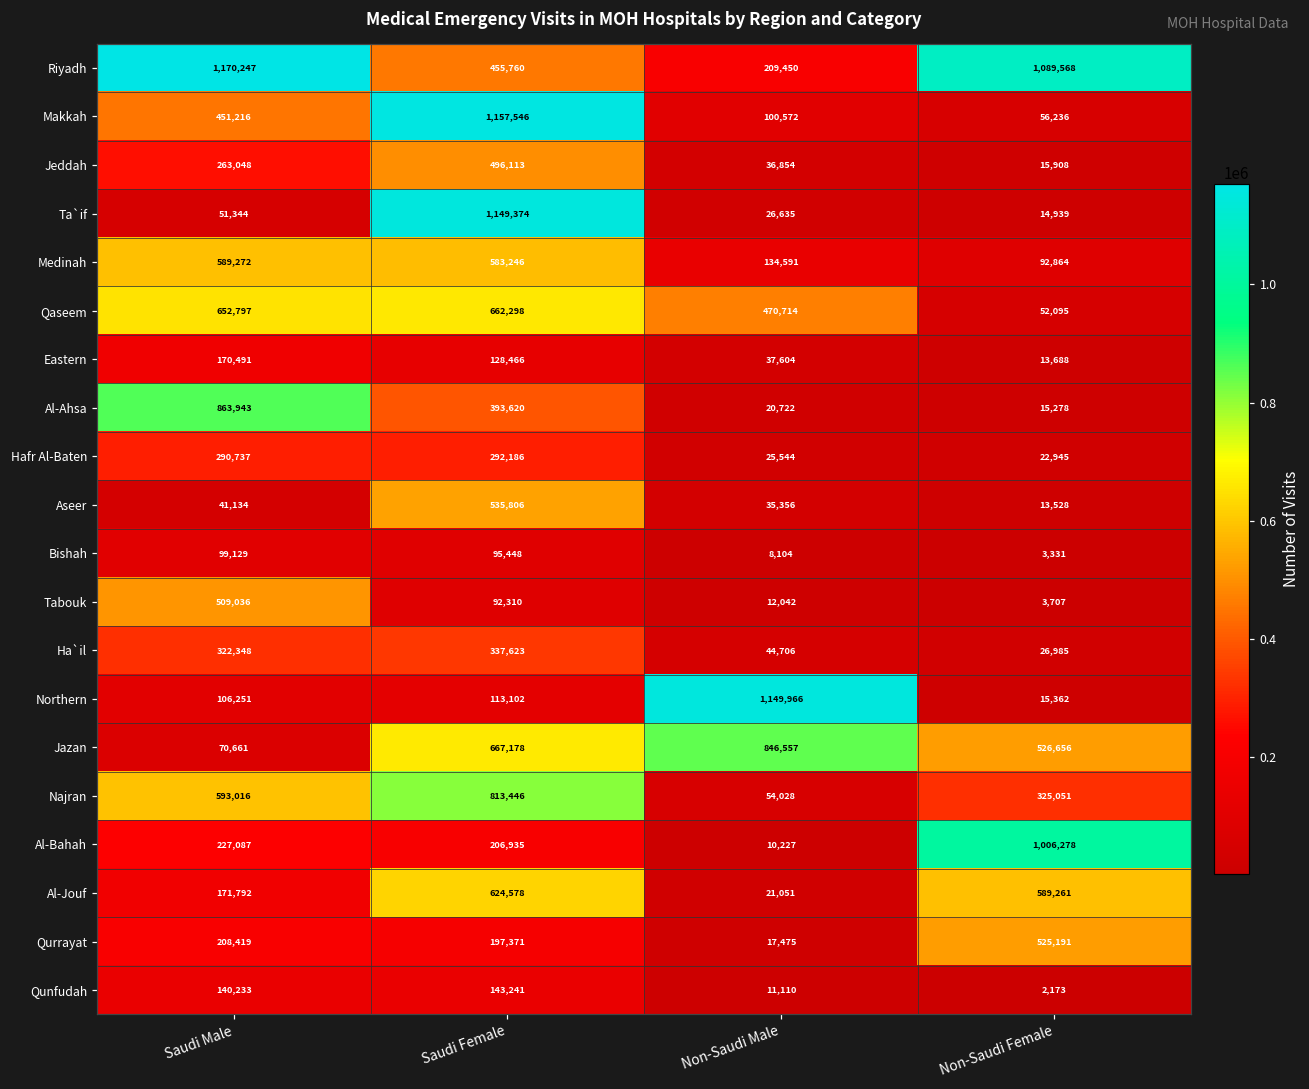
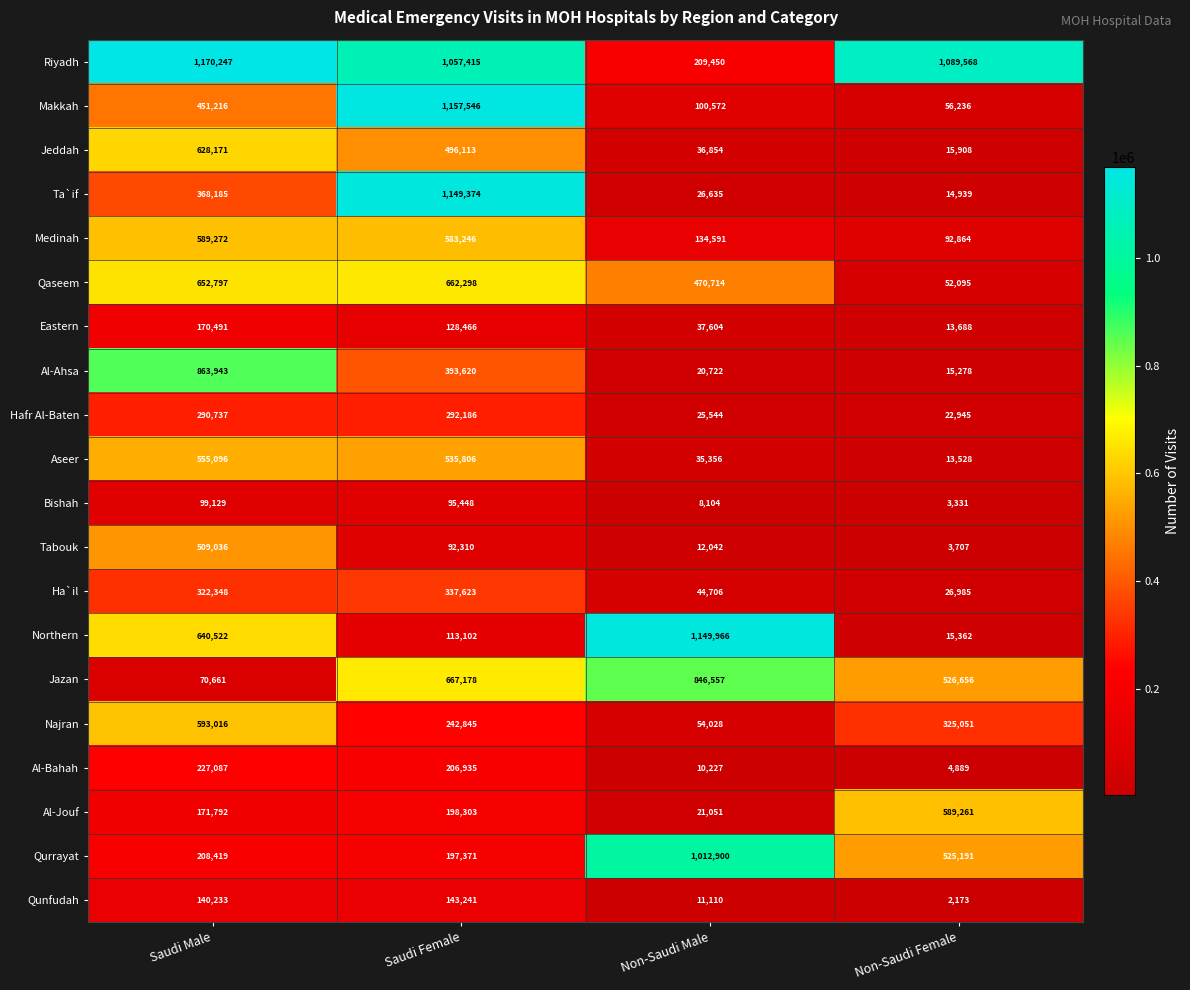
  {
    "Riyadh": {
      "Saudi Male": "1,170,247",
-     "Saudi Female": "455,760",
+     "Saudi Female": "1,057,415",
      "Non-Saudi Male": "209,450",
      "Non-Saudi Female": "1,089,568"
    },
    "Makkah": {
      "Saudi Male": "451,216",
      "Saudi Female": "1,157,546",
      "Non-Saudi Male": "100,572",
      "Non-Saudi Female": "56,236"
    },
    "Jeddah": {
-     "Saudi Male": "263,048",
+     "Saudi Male": "628,171",
      "Saudi Female": "496,113",
      "Non-Saudi Male": "36,854",
      "Non-Saudi Female": "15,908"
    },
    "Ta`if": {
-     "Saudi Male": "51,344",
+     "Saudi Male": "368,185",
      "Saudi Female": "1,149,374",
      "Non-Saudi Male": "26,635",
      "Non-Saudi Female": "14,939"
    },
    "Medinah": {
      "Saudi Male": "589,272",
      "Saudi Female": "583,246",
      "Non-Saudi Male": "134,591",
      "Non-Saudi Female": "92,864"
    },
    "Qaseem": {
      "Saudi Male": "652,797",
      "Saudi Female": "662,298",
      "Non-Saudi Male": "470,714",
      "Non-Saudi Female": "52,095"
    },
    "Eastern": {
      "Saudi Male": "170,491",
      "Saudi Female": "128,466",
      "Non-Saudi Male": "37,604",
      "Non-Saudi Female": "13,688"
    },
    "Al-Ahsa": {
      "Saudi Male": "863,943",
      "Saudi Female": "393,620",
      "Non-Saudi Male": "20,722",
      "Non-Saudi Female": "15,278"
    },
    "Hafr Al-Baten": {
      "Saudi Male": "290,737",
      "Saudi Female": "292,186",
      "Non-Saudi Male": "25,544",
      "Non-Saudi Female": "22,945"
    },
    "Aseer": {
-     "Saudi Male": "41,134",
+     "Saudi Male": "555,096",
      "Saudi Female": "535,806",
      "Non-Saudi Male": "35,356",
      "Non-Saudi Female": "13,528"
    },
    "Bishah": {
      "Saudi Male": "99,129",
      "Saudi Female": "95,448",
      "Non-Saudi Male": "8,104",
      "Non-Saudi Female": "3,331"
    },
    "Tabouk": {
      "Saudi Male": "509,036",
      "Saudi Female": "92,310",
      "Non-Saudi Male": "12,042",
      "Non-Saudi Female": "3,707"
    },
    "Ha`il": {
      "Saudi Male": "322,348",
      "Saudi Female": "337,623",
      "Non-Saudi Male": "44,706",
      "Non-Saudi Female": "26,985"
    },
    "Northern": {
-     "Saudi Male": "106,251",
+     "Saudi Male": "640,522",
      "Saudi Female": "113,102",
      "Non-Saudi Male": "1,149,966",
      "Non-Saudi Female": "15,362"
    },
    "Jazan": {
      "Saudi Male": "70,661",
      "Saudi Female": "667,178",
      "Non-Saudi Male": "846,557",
      "Non-Saudi Female": "526,656"
    },
    "Najran": {
      "Saudi Male": "593,016",
-     "Saudi Female": "813,446",
+     "Saudi Female": "242,845",
      "Non-Saudi Male": "54,028",
      "Non-Saudi Female": "325,051"
    },
    "Al-Bahah": {
      "Saudi Male": "227,087",
      "Saudi Female": "206,935",
      "Non-Saudi Male": "10,227",
-     "Non-Saudi Female": "1,006,278"
+     "Non-Saudi Female": "4,889"
    },
    "Al-Jouf": {
      "Saudi Male": "171,792",
-     "Saudi Female": "624,578",
+     "Saudi Female": "198,303",
      "Non-Saudi Male": "21,051",
      "Non-Saudi Female": "589,261"
    },
    "Qurrayat": {
      "Saudi Male": "208,419",
      "Saudi Female": "197,371",
-     "Non-Saudi Male": "17,475",
+     "Non-Saudi Male": "1,012,900",
      "Non-Saudi Female": "525,191"
    },
    "Qunfudah": {
      "Saudi Male": "140,233",
      "Saudi Female": "143,241",
      "Non-Saudi Male": "11,110",
      "Non-Saudi Female": "2,173"
    }
  }
